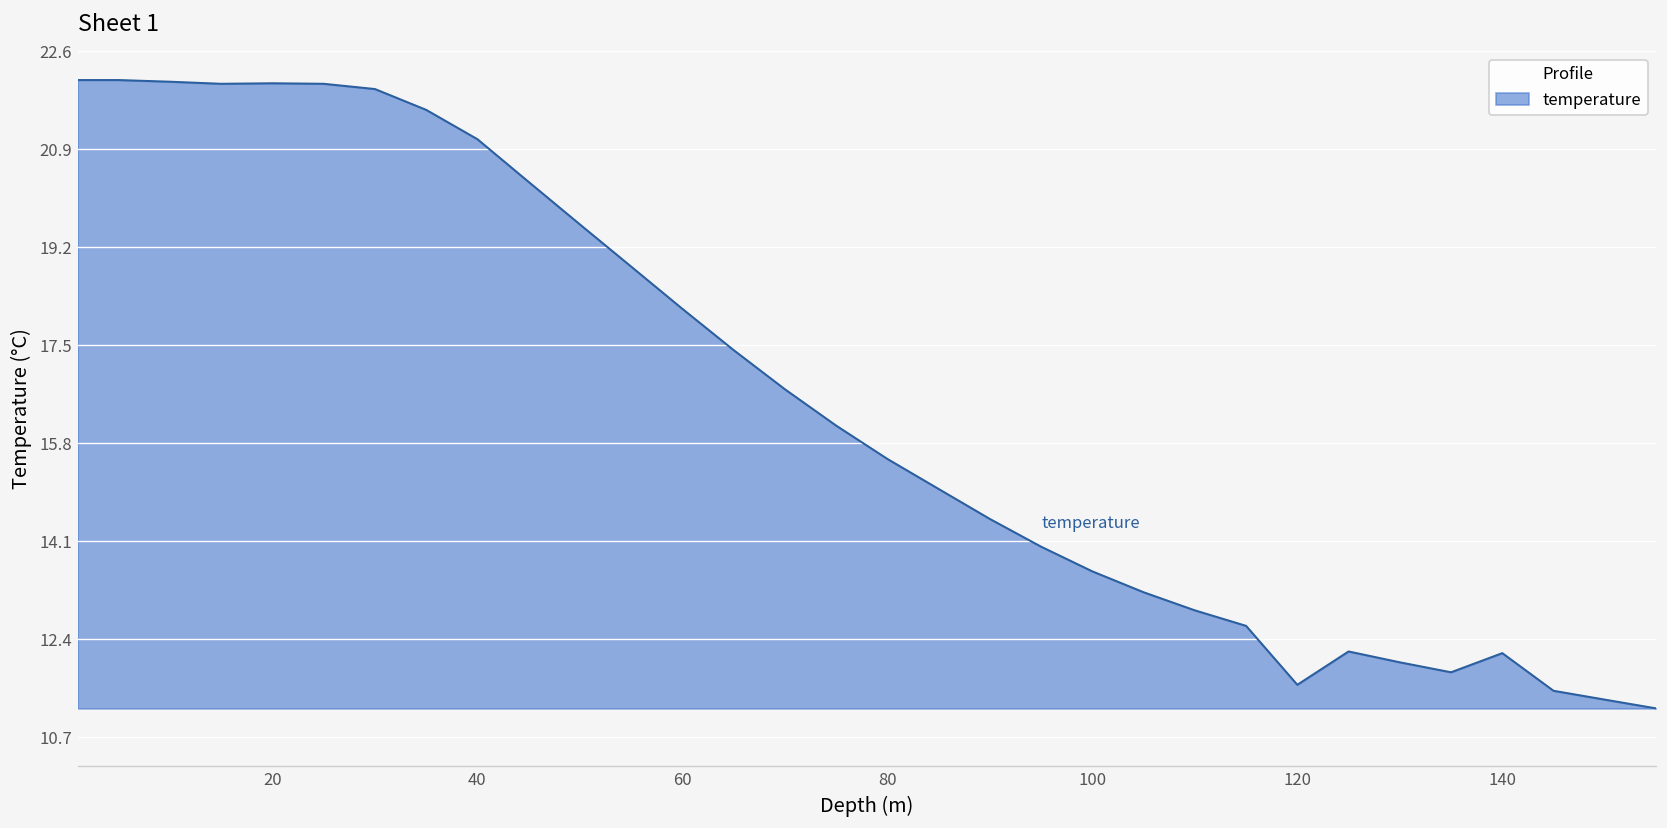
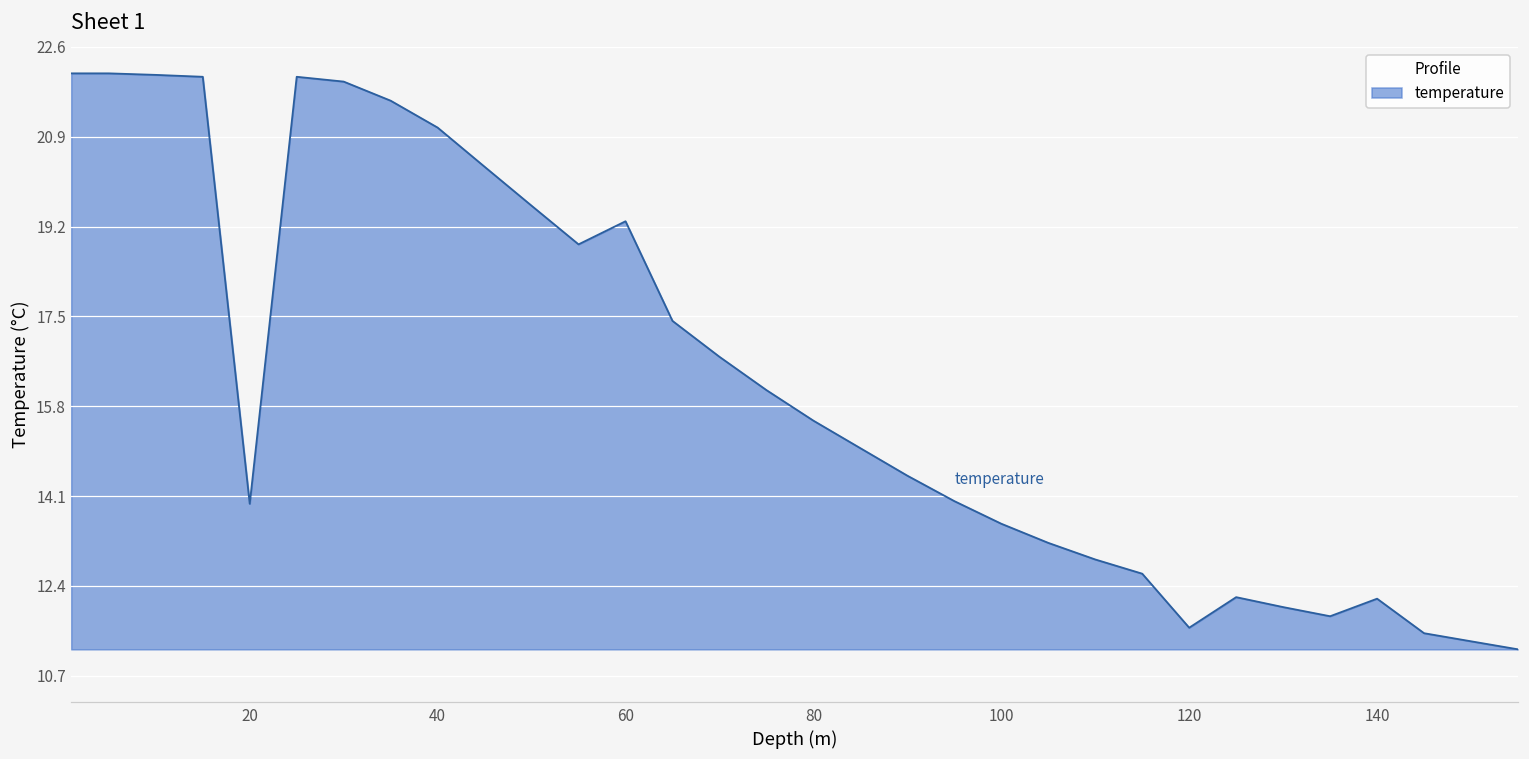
  {
-   "20": 22.0,
+   "20": 13.9,
    "40": 21.0,
-   "60": 18.1,
+   "60": 19.3,
    "80": 15.5,
    "100": 13.6,
    "120": 11.6,
    "140": 12.1
  }
